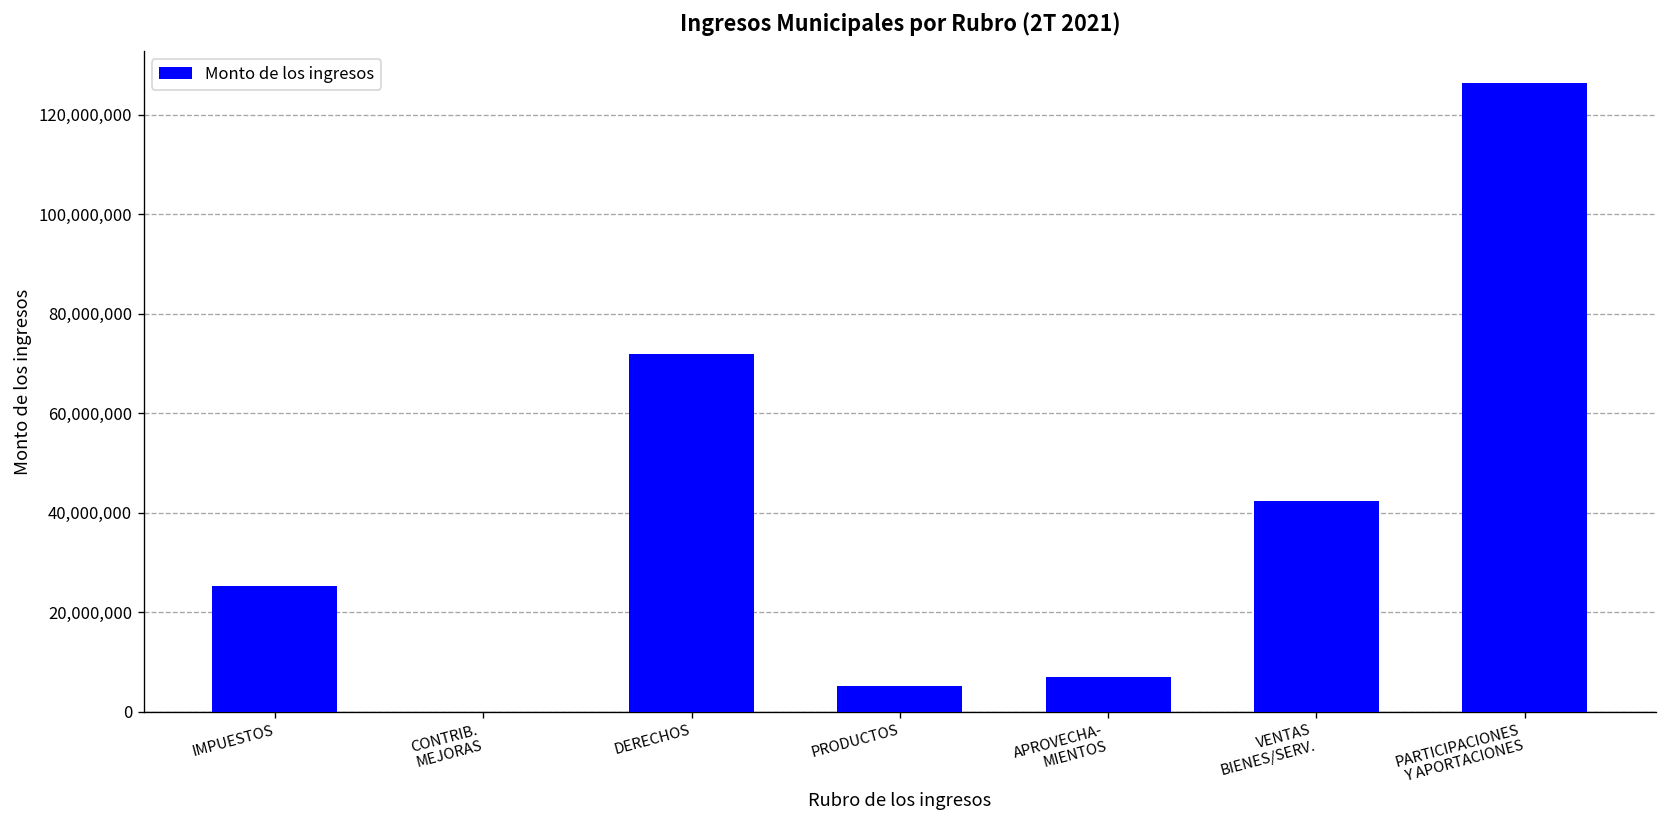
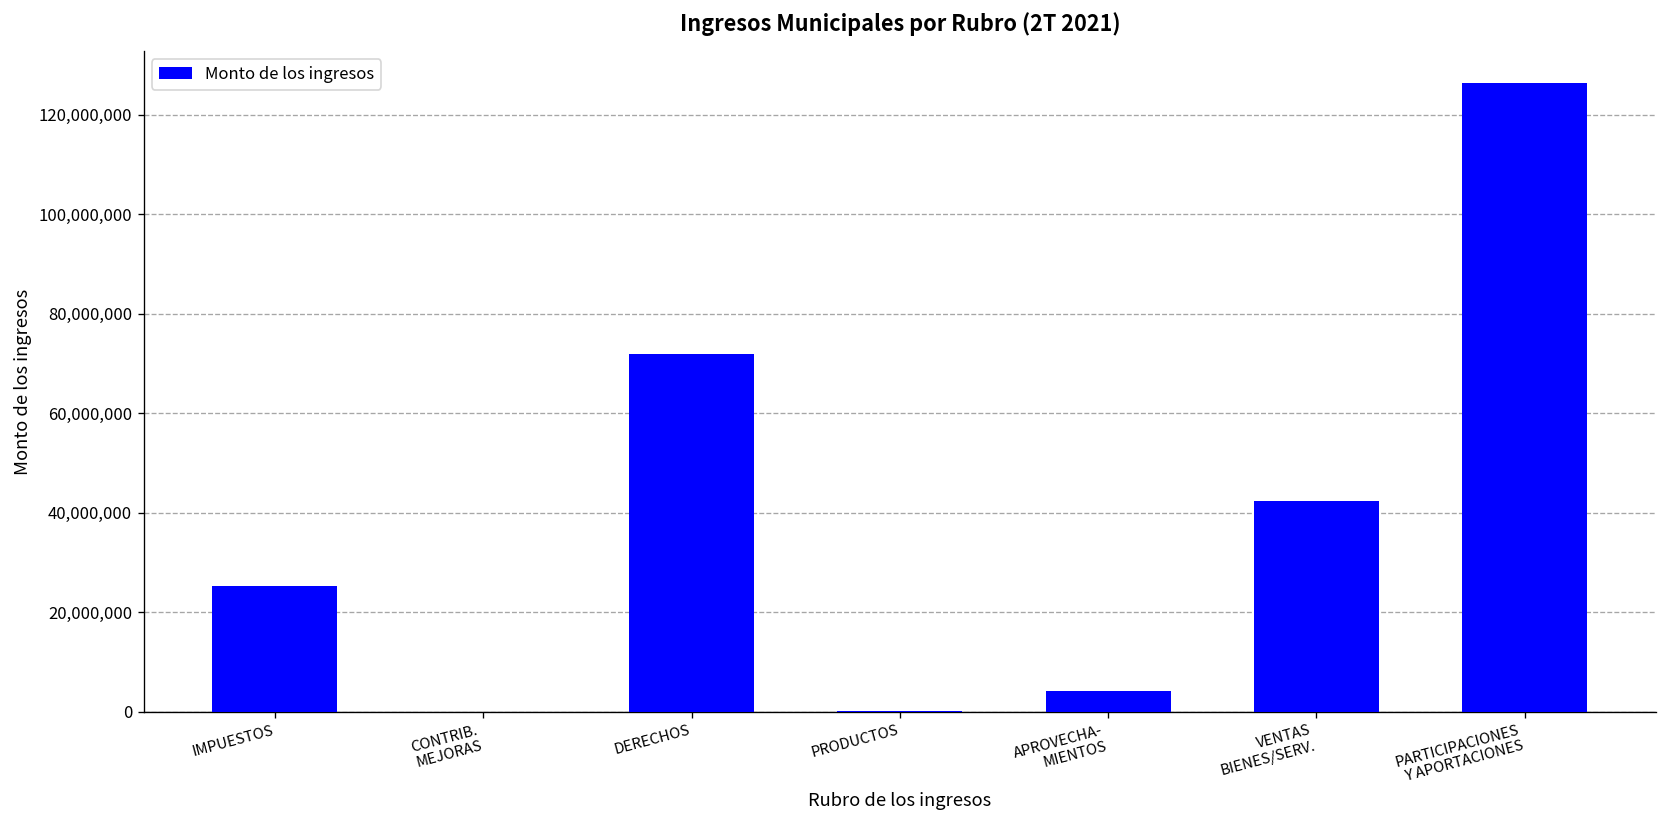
  {
    "IMPUESTOS": "25,000,000",
    "CONTRIB. MEJORAS": "0",
    "DERECHOS": "72,000,000",
-   "PRODUCTOS": "5,000,000",
-   "APROVECHA- MIENTOS": "7,000,000",
+   "PRODUCTOS": "0",
+   "APROVECHA- MIENTOS": "4,000,000",
    "VENTAS BIENES/SERV.": "42,000,000",
    "PARTICIPACIONES Y APORTACIONES": "126,000,000"
  }
